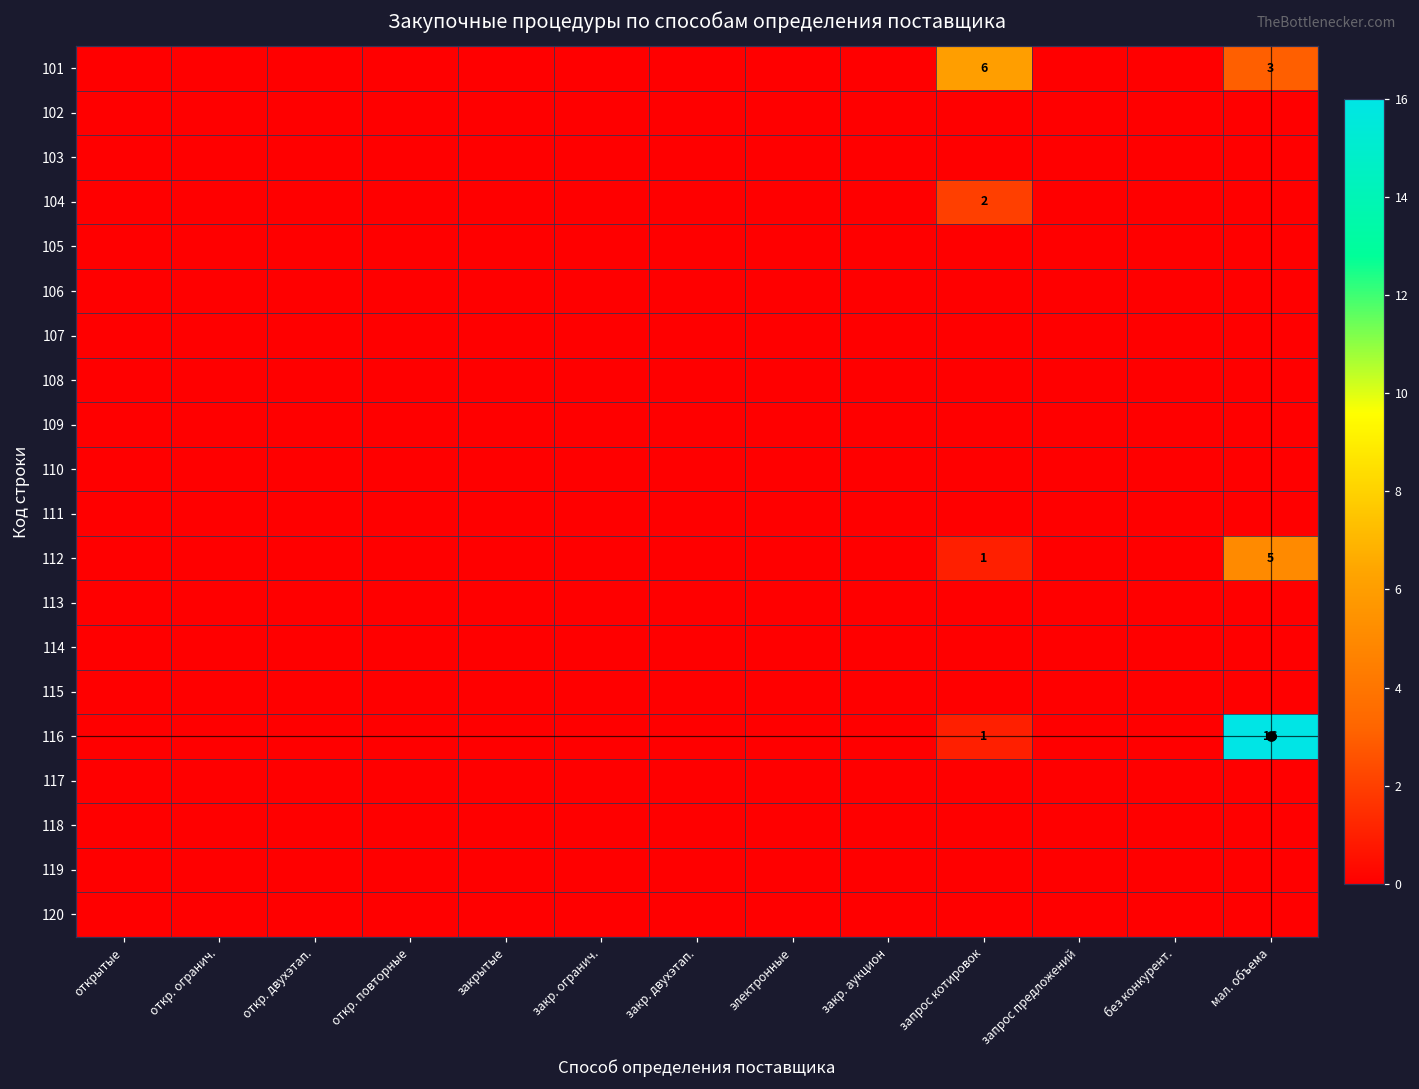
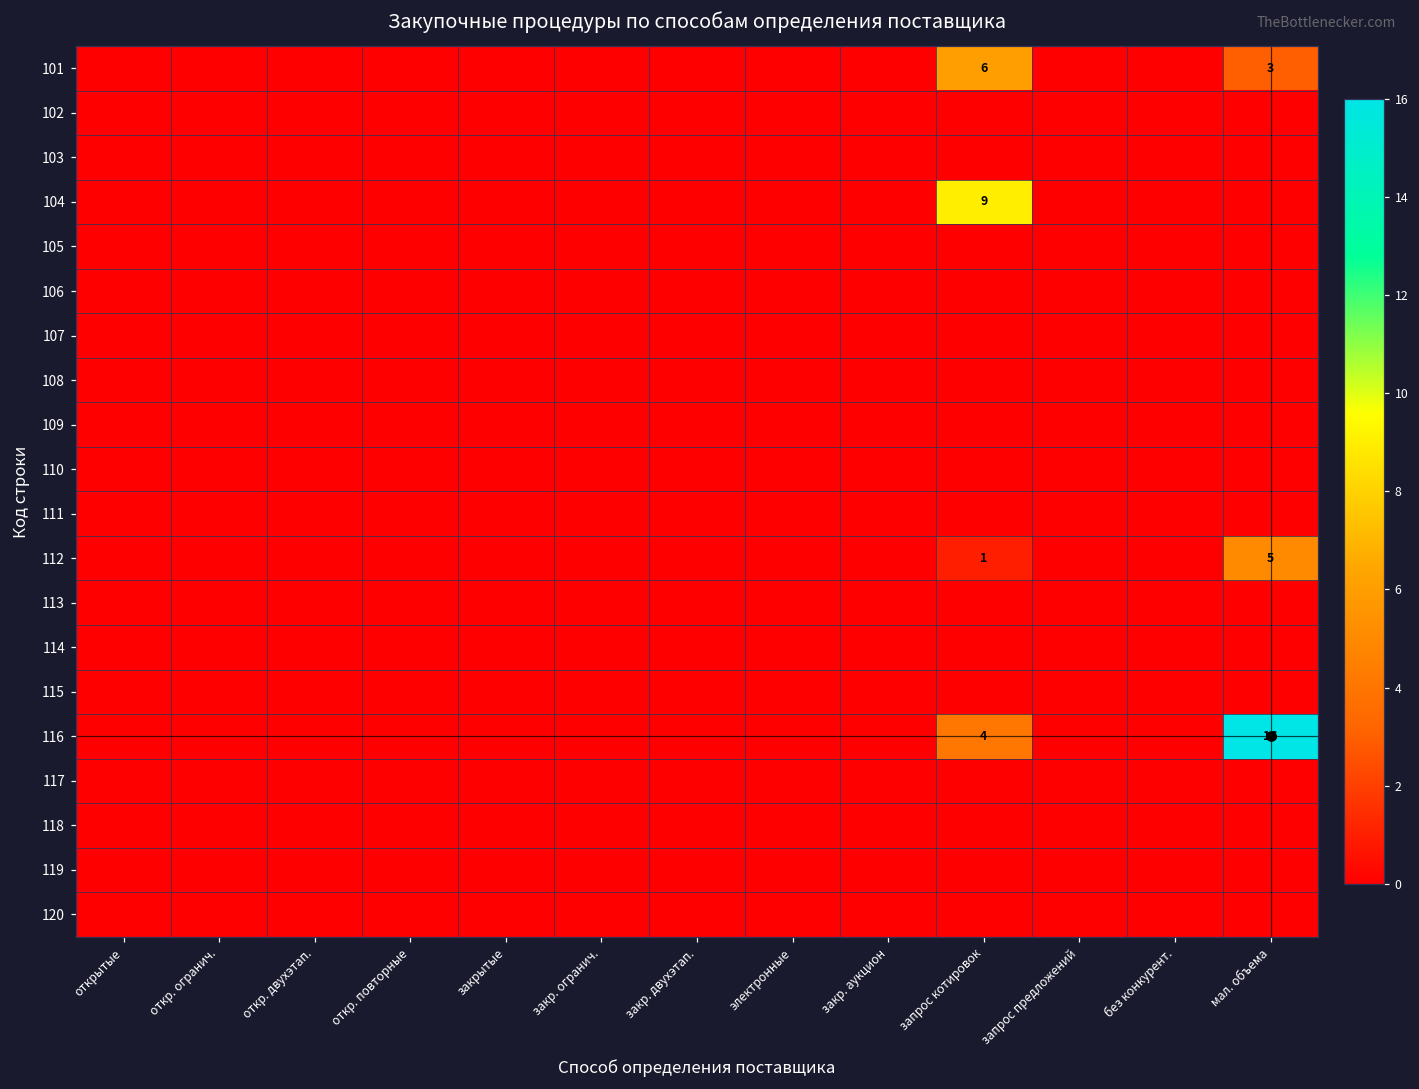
  {
    "101": {
      "запрос котировок": 6,
      "мал. объема": 3
    },
    "104": {
-     "запрос котировок": 2
+     "запрос котировок": 9
    },
    "112": {
      "запрос котировок": 1,
      "мал. объема": 5
    },
    "116": {
-     "запрос котировок": 1
+     "запрос котировок": 4
    }
  }
